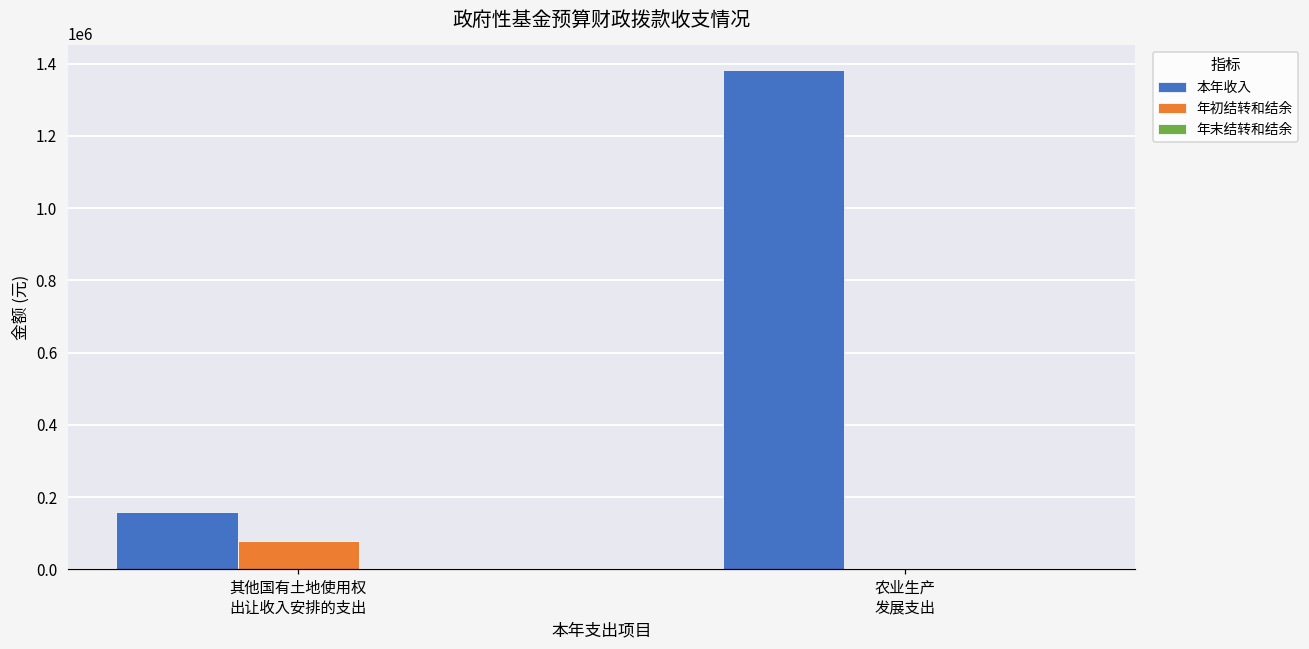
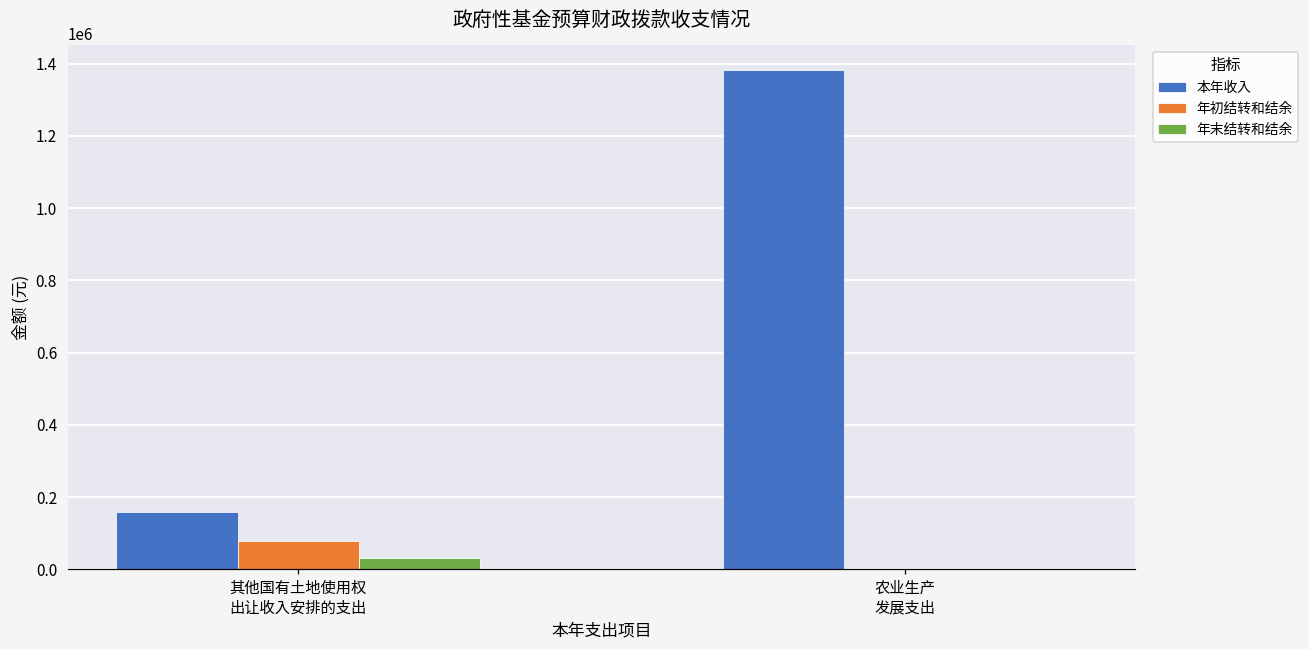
  {
    "本年收入": {
      "其他国有土地使用权 出让收入安排的支出": 160000,
      "农业生产 发展支出": 1380000
    },
    "年初结转和结余": {
      "其他国有土地使用权 出让收入安排的支出": 80000,
      "农业生产 发展支出": 0
    },
    "年末结转和结余": {
-     "其他国有土地使用权 出让收入安排的支出": 0,
+     "其他国有土地使用权 出让收入安排的支出": 30000,
      "农业生产 发展支出": 0
    }
  }
